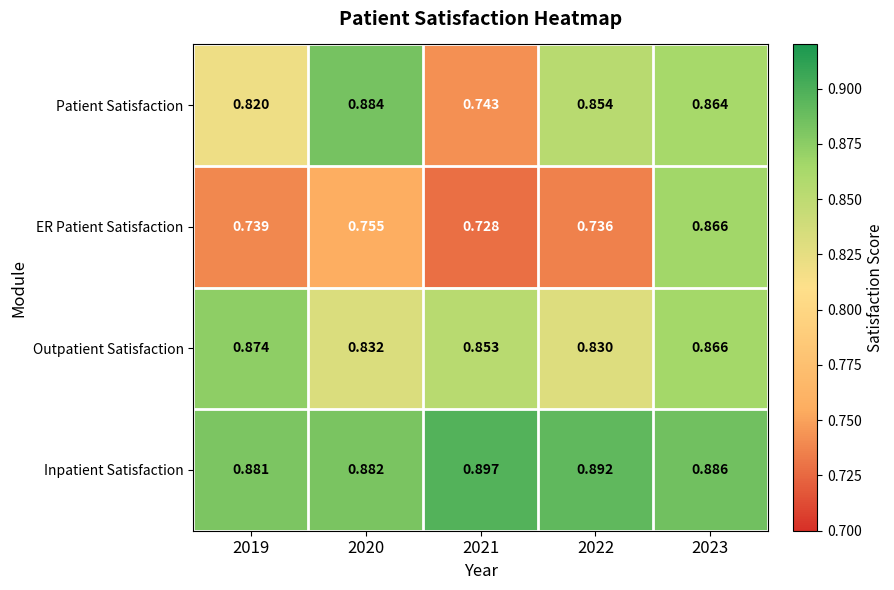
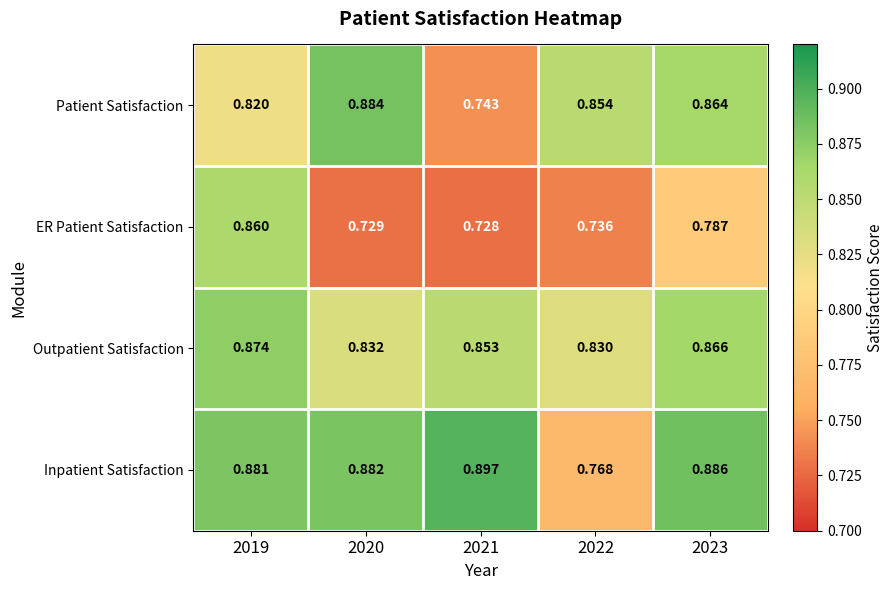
  {
    "Patient Satisfaction": {
      "2019": 0.820,
      "2020": 0.884,
      "2021": 0.743,
      "2022": 0.854,
      "2023": 0.864
    },
    "ER Patient Satisfaction": {
-     "2019": 0.739,
-     "2020": 0.755,
+     "2019": 0.860,
+     "2020": 0.729,
      "2021": 0.728,
      "2022": 0.736,
-     "2023": 0.866
+     "2023": 0.787
    },
    "Outpatient Satisfaction": {
      "2019": 0.874,
      "2020": 0.832,
      "2021": 0.853,
      "2022": 0.830,
      "2023": 0.866
    },
    "Inpatient Satisfaction": {
      "2019": 0.881,
      "2020": 0.882,
      "2021": 0.897,
-     "2022": 0.892,
+     "2022": 0.768,
      "2023": 0.886
    }
  }
